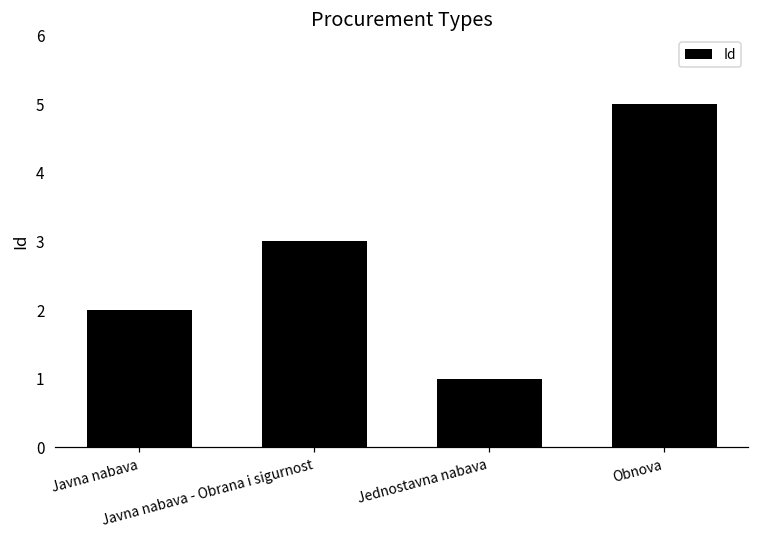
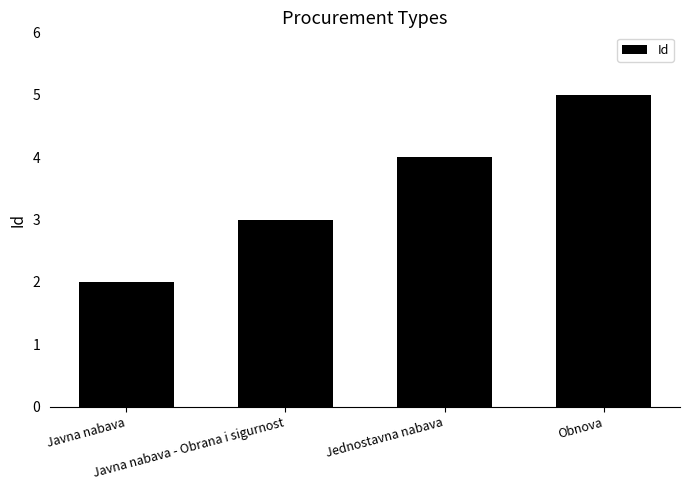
  {
    "Javna nabava": 2,
    "Javna nabava - Obrana i sigurnost": 3,
-   "Jednostavna nabava": 1,
+   "Jednostavna nabava": 4,
    "Obnova": 5
  }
